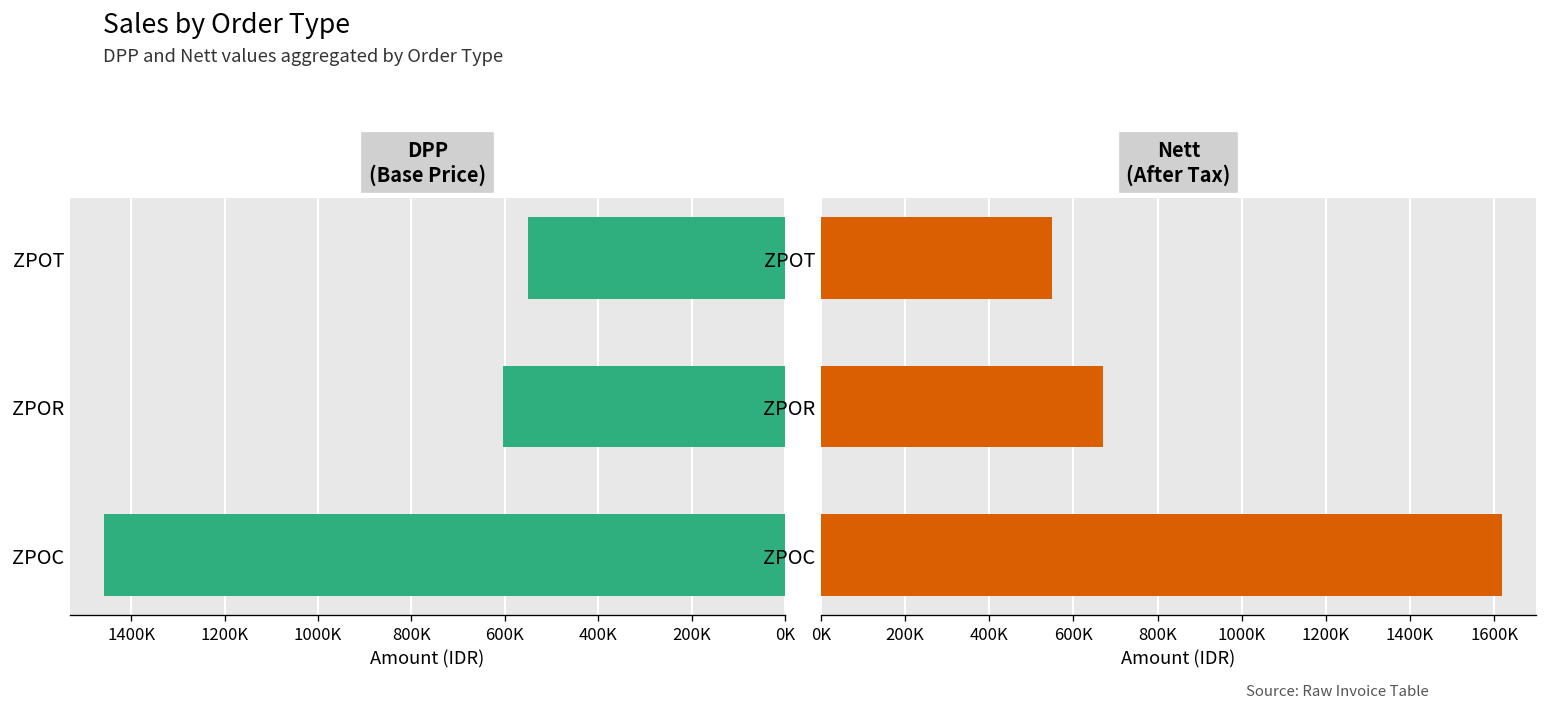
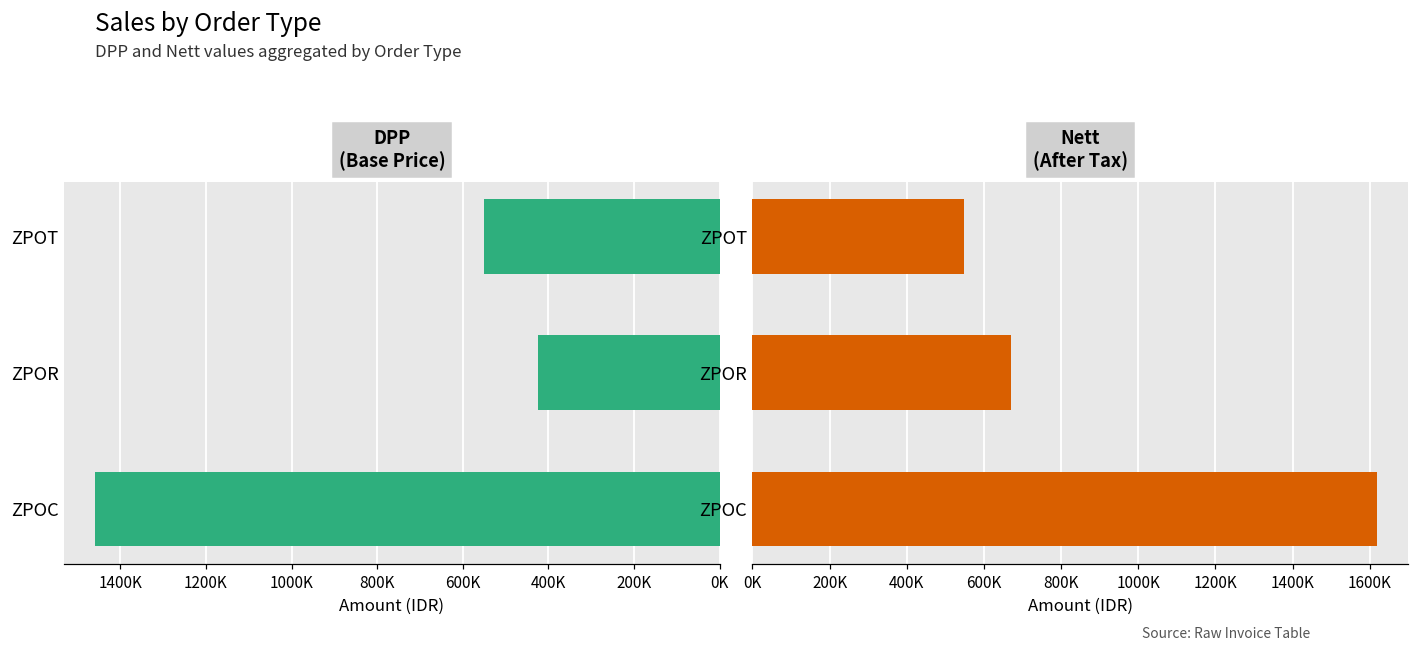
  {
    "DPP (Base Price)": {
      "ZPOT": 550000,
-     "ZPOR": 600000,
+     "ZPOR": 420000,
      "ZPOC": 1460000
    }
  }
